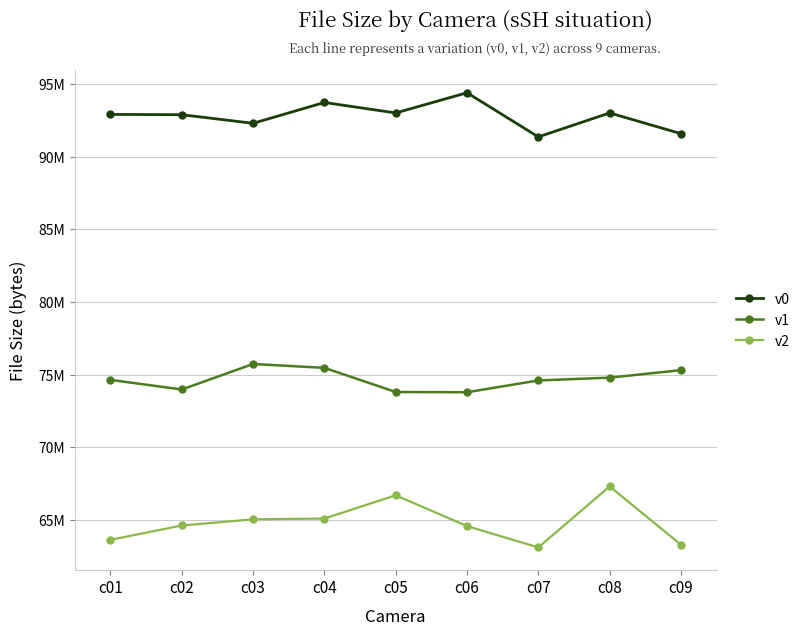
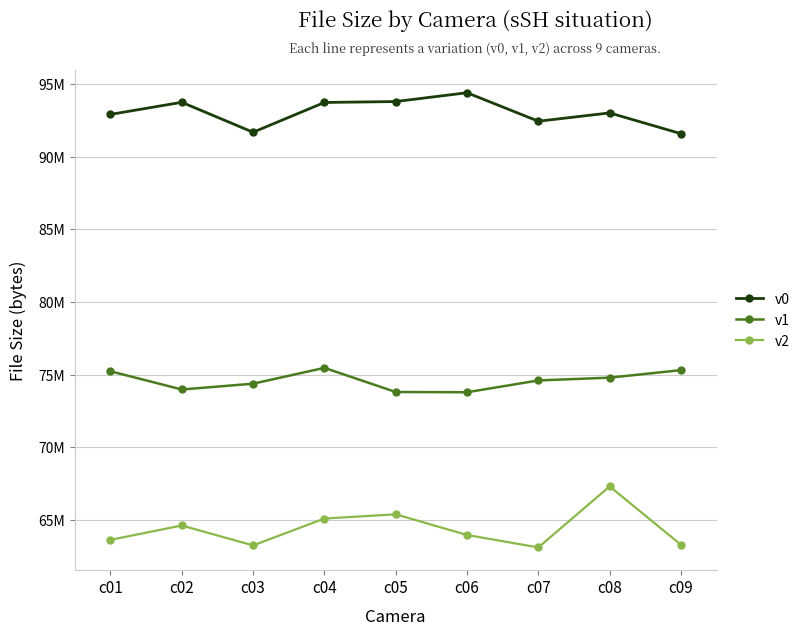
  {
    "v0": {
      "c01": 92900000,
-     "c02": 92900000,
-     "c03": 92300000,
+     "c02": 93700000,
+     "c03": 91700000,
      "c04": 93700000,
-     "c05": 93000000,
+     "c05": 93800000,
      "c06": 94400000,
-     "c07": 91400000,
+     "c07": 92400000,
      "c08": 93000000,
      "c09": 91600000
    },
    "v1": {
-     "c01": 74600000,
+     "c01": 75200000,
      "c02": 74000000,
-     "c03": 75700000,
+     "c03": 74400000,
      "c04": 75500000,
      "c05": 73800000,
      "c06": 73800000,
      "c07": 74600000,
      "c08": 74800000,
      "c09": 75300000
    },
    "v2": {
      "c01": 63600000,
      "c02": 64600000,
-     "c03": 65100000,
+     "c03": 63300000,
      "c04": 65100000,
-     "c05": 66700000,
-     "c06": 64600000,
+     "c05": 65400000,
+     "c06": 64000000,
      "c07": 63100000,
      "c08": 67300000,
      "c09": 63300000
    }
  }
